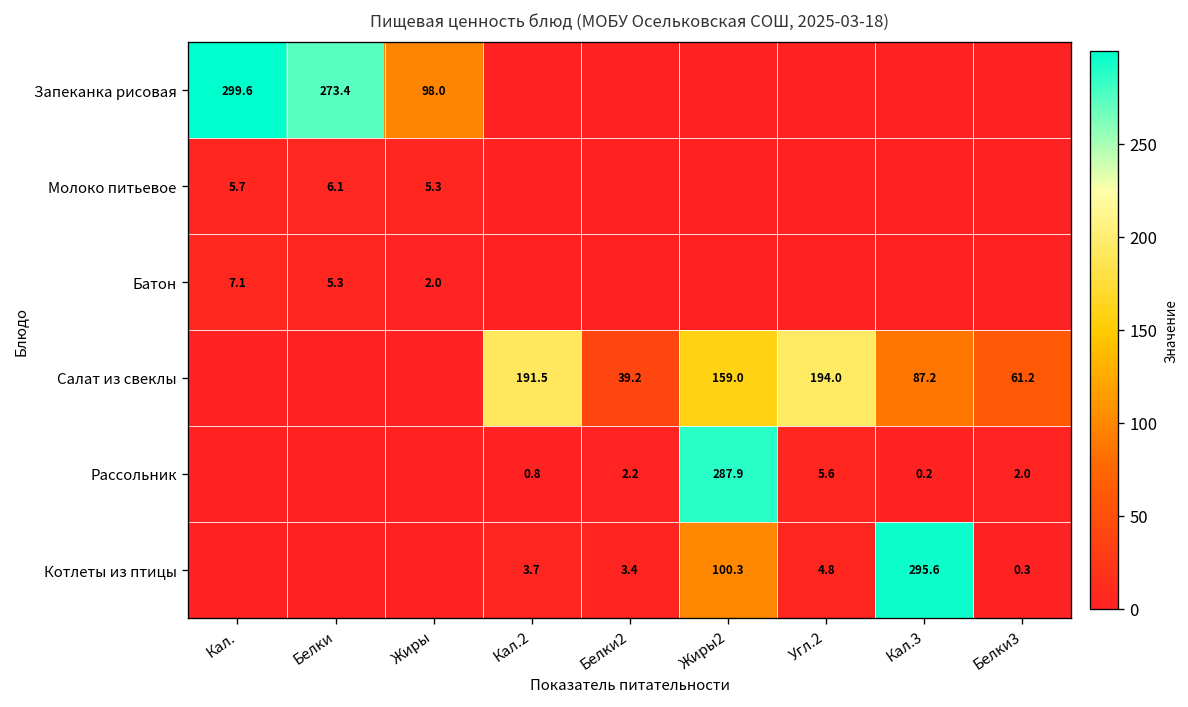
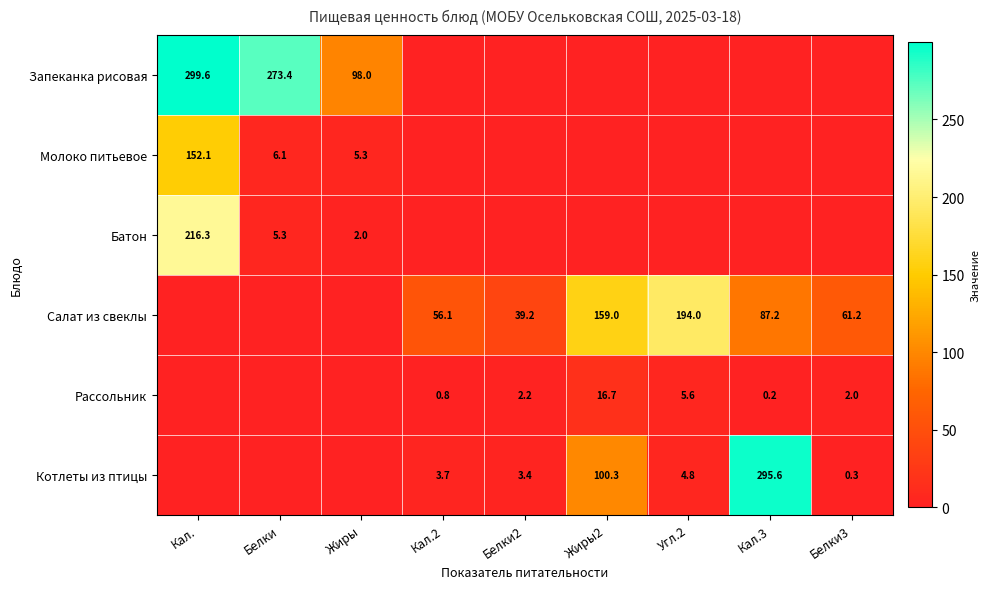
  {
    "Запеканка рисовая": {
      "Кал.": 299.6,
      "Белки": 273.4,
      "Жиры": 98.0
    },
    "Молоко питьевое": {
-     "Кал.": 5.7,
+     "Кал.": 152.1,
      "Белки": 6.1,
      "Жиры": 5.3
    },
    "Батон": {
-     "Кал.": 7.1,
+     "Кал.": 216.3,
      "Белки": 5.3,
      "Жиры": 2.0
    },
    "Салат из свеклы": {
-     "Кал.2": 191.5,
+     "Кал.2": 56.1,
      "Белки2": 39.2,
      "Жиры2": 159.0,
      "Угл.2": 194.0,
      "Кал.3": 87.2,
      "Белки3": 61.2
    },
    "Рассольник": {
      "Кал.2": 0.8,
      "Белки2": 2.2,
-     "Жиры2": 287.9,
+     "Жиры2": 16.7,
      "Угл.2": 5.6,
      "Кал.3": 0.2,
      "Белки3": 2.0
    },
    "Котлеты из птицы": {
      "Кал.2": 3.7,
      "Белки2": 3.4,
      "Жиры2": 100.3,
      "Угл.2": 4.8,
      "Кал.3": 295.6,
      "Белки3": 0.3
    }
  }
